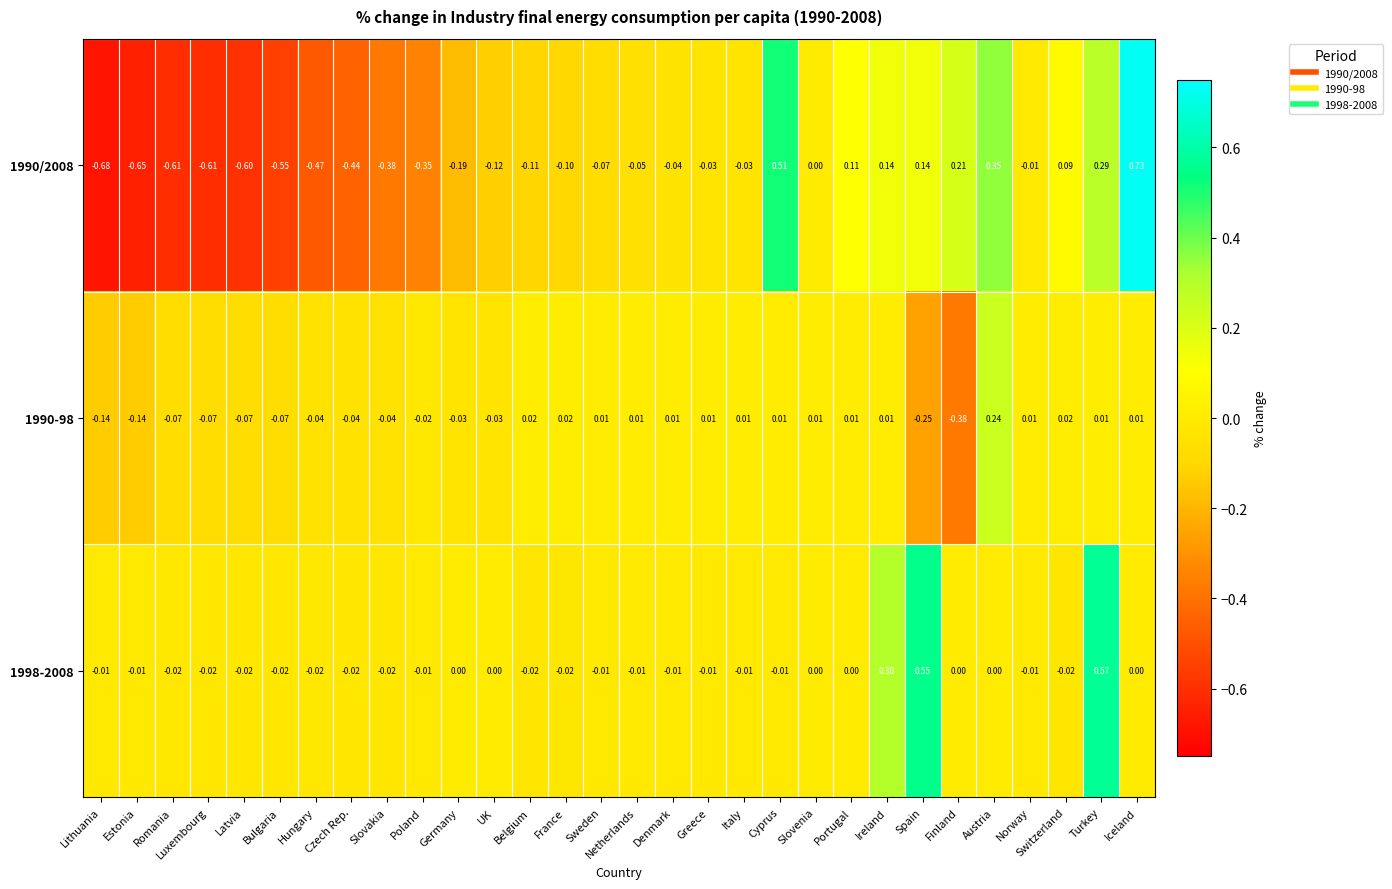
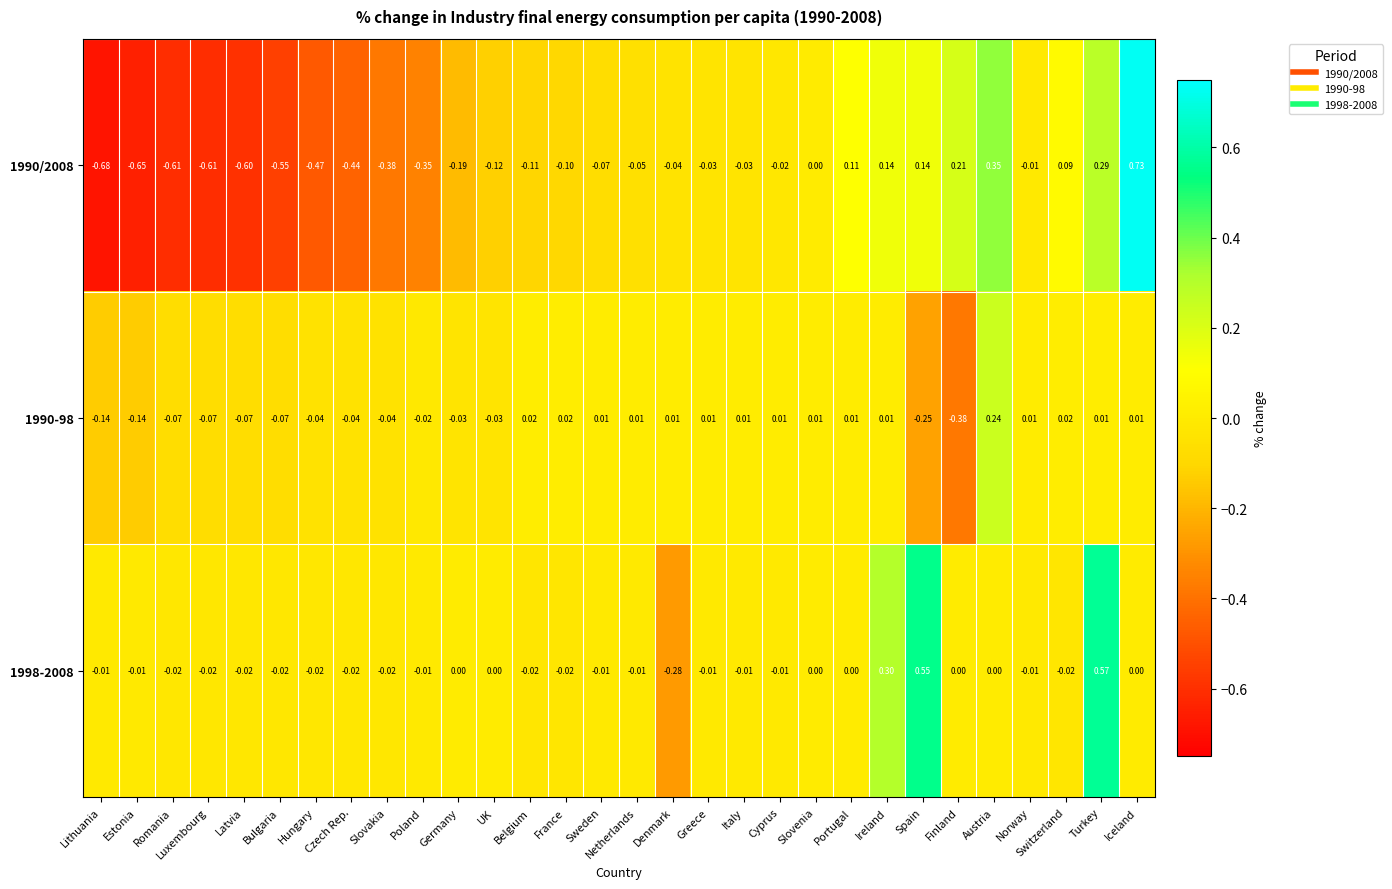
  {
    "1990/2008": {
      "Lithuania": -0.68,
      "Estonia": -0.65,
      "Romania": -0.61,
      "Luxembourg": -0.61,
      "Latvia": -0.60,
      "Bulgaria": -0.55,
      "Hungary": -0.47,
      "Czech Rep.": -0.44,
      "Slovakia": -0.38,
      "Poland": -0.35,
      "Germany": -0.19,
      "UK": -0.12,
      "Belgium": -0.11,
      "France": -0.10,
      "Sweden": -0.07,
      "Netherlands": -0.05,
      "Denmark": -0.04,
      "Greece": -0.03,
      "Italy": -0.03,
-     "Cyprus": 0.51,
+     "Cyprus": -0.02,
      "Slovenia": 0.00,
      "Portugal": 0.11,
      "Ireland": 0.14,
      "Spain": 0.14,
      "Finland": 0.21,
      "Austria": 0.35,
      "Norway": -0.01,
      "Switzerland": 0.09,
      "Turkey": 0.29,
      "Iceland": 0.73
    },
    "1990-98": {
      "Lithuania": -0.14,
      "Estonia": -0.14,
      "Romania": -0.07,
      "Luxembourg": -0.07,
      "Latvia": -0.07,
      "Bulgaria": -0.07,
      "Hungary": -0.04,
      "Czech Rep.": -0.04,
      "Slovakia": -0.04,
      "Poland": -0.02,
      "Germany": -0.03,
      "UK": -0.03,
      "Belgium": 0.02,
      "France": 0.02,
      "Sweden": 0.01,
      "Netherlands": 0.01,
      "Denmark": 0.01,
      "Greece": 0.01,
      "Italy": 0.01,
      "Cyprus": 0.01,
      "Slovenia": 0.01,
      "Portugal": 0.01,
      "Ireland": 0.01,
      "Spain": -0.25,
      "Finland": -0.38,
      "Austria": 0.24,
      "Norway": 0.01,
      "Switzerland": 0.02,
      "Turkey": 0.01,
      "Iceland": 0.01
    },
    "1998-2008": {
      "Lithuania": -0.01,
      "Estonia": -0.01,
      "Romania": -0.02,
      "Luxembourg": -0.02,
      "Latvia": -0.02,
      "Bulgaria": -0.02,
      "Hungary": -0.02,
      "Czech Rep.": -0.02,
      "Slovakia": -0.02,
      "Poland": -0.01,
      "Germany": 0.00,
      "UK": 0.00,
      "Belgium": -0.02,
      "France": -0.02,
      "Sweden": -0.01,
      "Netherlands": -0.01,
-     "Denmark": -0.01,
+     "Denmark": -0.28,
      "Greece": -0.01,
      "Italy": -0.01,
      "Cyprus": -0.01,
      "Slovenia": 0.00,
      "Portugal": 0.00,
      "Ireland": 0.30,
      "Spain": 0.55,
      "Finland": 0.00,
      "Austria": 0.00,
      "Norway": -0.01,
      "Switzerland": -0.02,
      "Turkey": 0.57,
      "Iceland": 0.00
    }
  }
